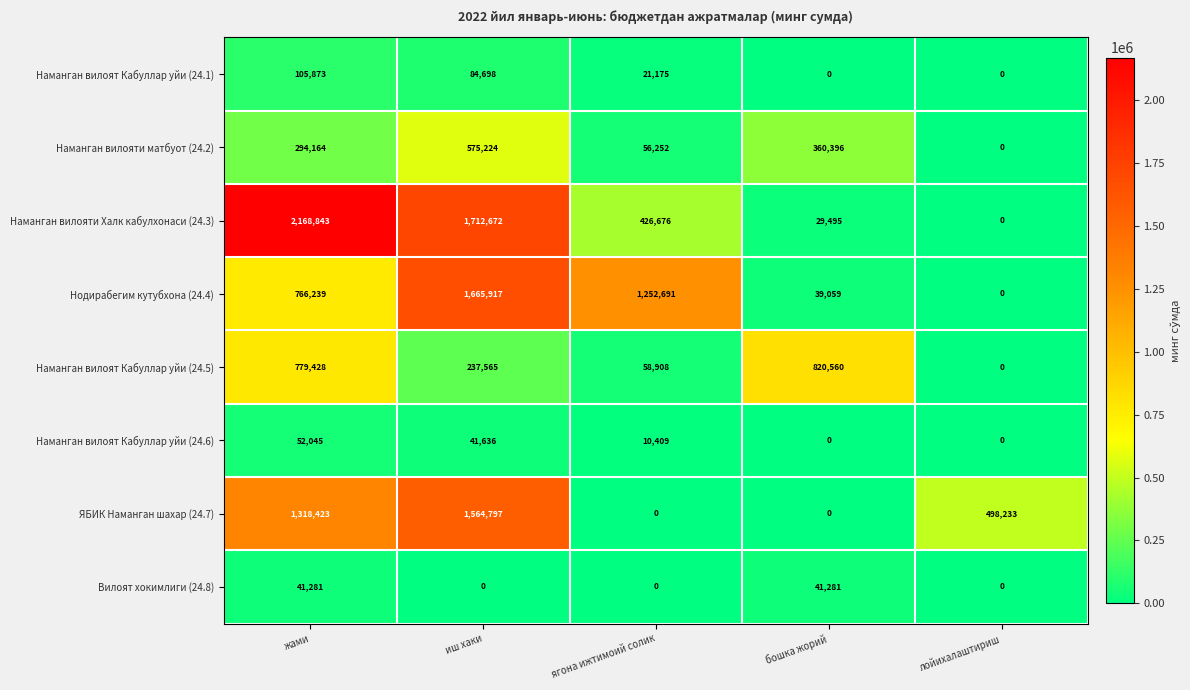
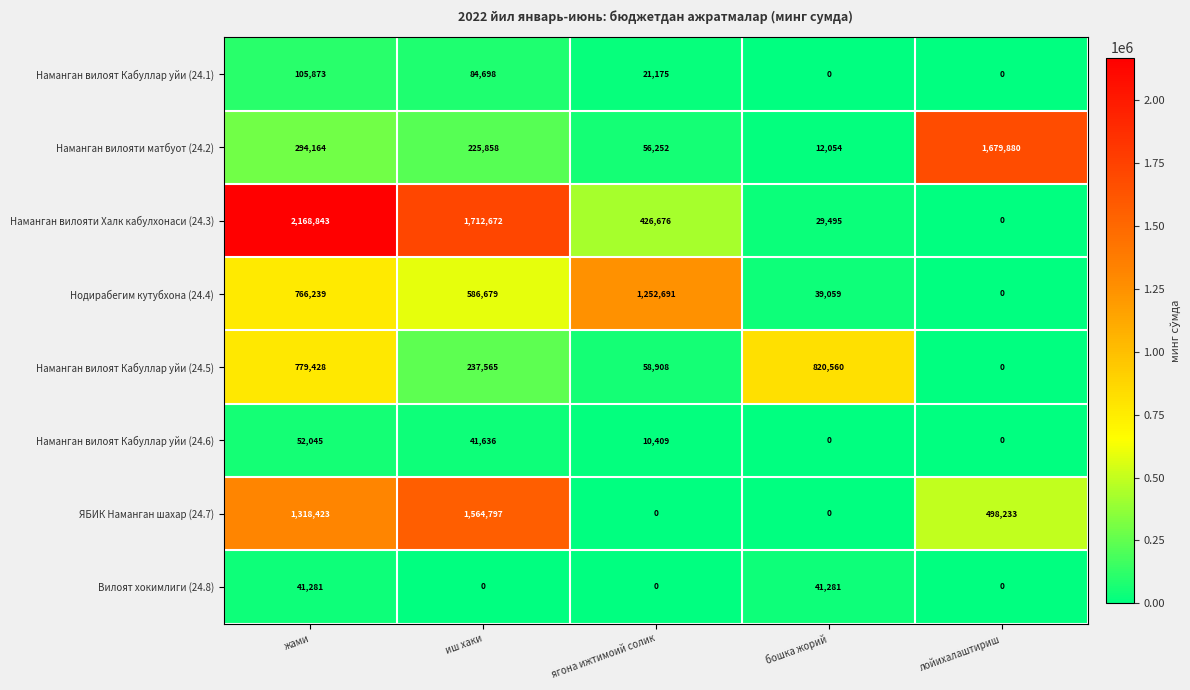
  {
    "Наманган вилоят Кабуллар уйи (24.1)": {
      "жами": "105,873",
      "иш хаки": "84,698",
      "ягона ижтимоий солик": "21,175",
      "бошка жорий": "0",
      "лойихалаштириш": "0"
    },
    "Наманган вилояти матбуот (24.2)": {
      "жами": "294,164",
-     "иш хаки": "575,224",
+     "иш хаки": "225,858",
      "ягона ижтимоий солик": "56,252",
-     "бошка жорий": "360,396",
-     "лойихалаштириш": "0"
+     "бошка жорий": "12,054",
+     "лойихалаштириш": "1,679,880"
    },
    "Наманган вилояти Халк кабулхонаси (24.3)": {
      "жами": "2,168,843",
      "иш хаки": "1,712,672",
      "ягона ижтимоий солик": "426,676",
      "бошка жорий": "29,495",
      "лойихалаштириш": "0"
    },
    "Нодирабегим кутубхона (24.4)": {
      "жами": "766,239",
-     "иш хаки": "1,665,917",
+     "иш хаки": "586,679",
      "ягона ижтимоий солик": "1,252,691",
      "бошка жорий": "39,059",
      "лойихалаштириш": "0"
    },
    "Наманган вилоят Кабуллар уйи (24.5)": {
      "жами": "779,428",
      "иш хаки": "237,565",
      "ягона ижтимоий солик": "58,908",
      "бошка жорий": "820,560",
      "лойихалаштириш": "0"
    },
    "Наманган вилоят Кабуллар уйи (24.6)": {
      "жами": "52,045",
      "иш хаки": "41,636",
      "ягона ижтимоий солик": "10,409",
      "бошка жорий": "0",
      "лойихалаштириш": "0"
    },
    "ЯБИК Наманган шахар (24.7)": {
      "жами": "1,318,423",
      "иш хаки": "1,564,797",
      "ягона ижтимоий солик": "0",
      "бошка жорий": "0",
      "лойихалаштириш": "498,233"
    },
    "Вилоят хокимлиги (24.8)": {
      "жами": "41,281",
      "иш хаки": "0",
      "ягона ижтимоий солик": "0",
      "бошка жорий": "41,281",
      "лойихалаштириш": "0"
    }
  }
